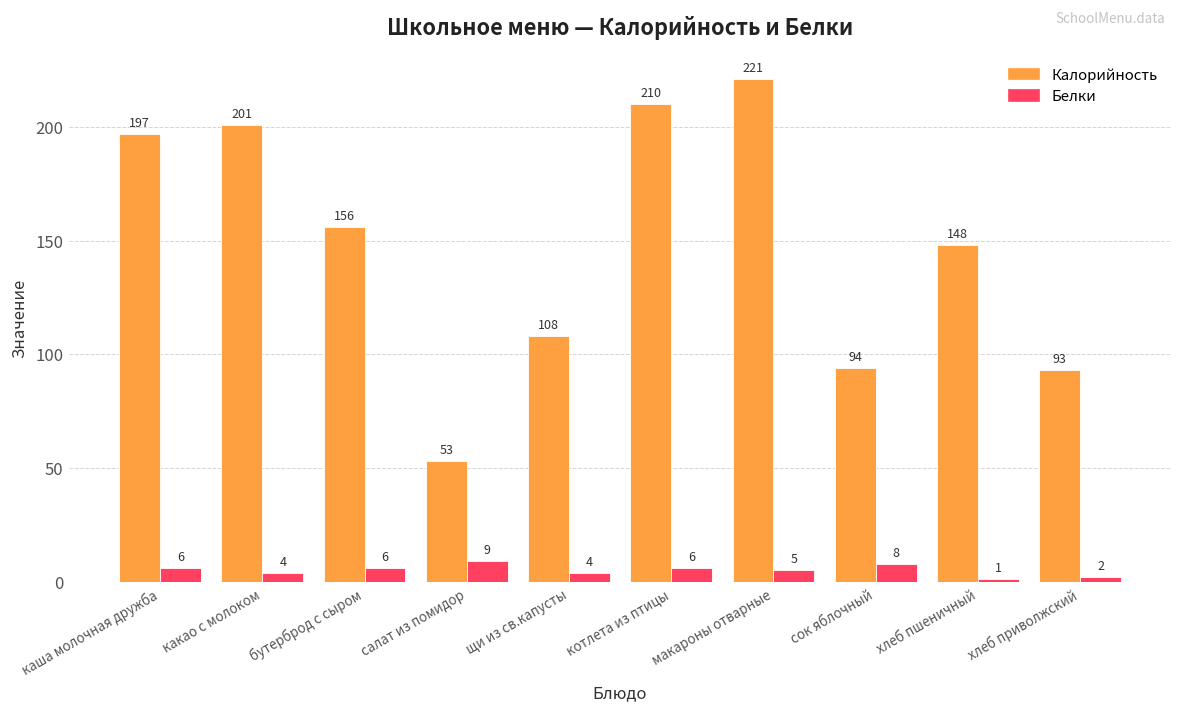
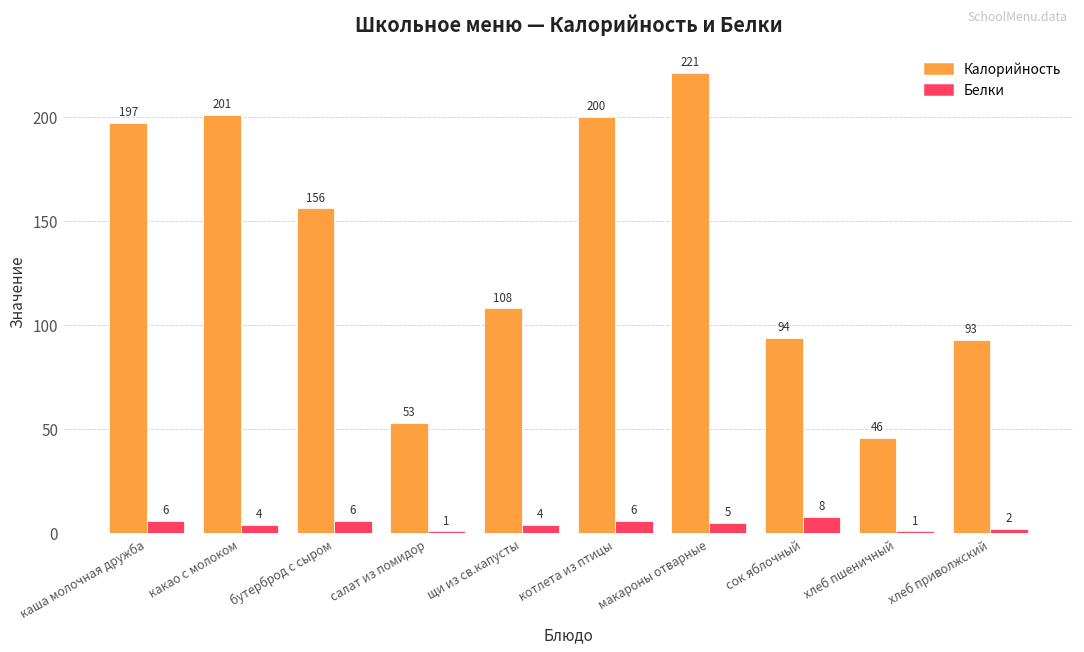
  {
    "Калорийность": {
      "каша молочная дружба": 197,
      "какао с молоком": 201,
      "бутерброд с сыром": 156,
      "салат из помидор": 53,
      "щи из св.капусты": 108,
-     "котлета из птицы": 210,
+     "котлета из птицы": 200,
      "макароны отварные": 221,
      "сок яблочный": 94,
-     "хлеб пшеничный": 148,
+     "хлеб пшеничный": 46,
      "хлеб приволжский": 93
    },
    "Белки": {
      "каша молочная дружба": 6,
      "какао с молоком": 4,
      "бутерброд с сыром": 6,
-     "салат из помидор": 9,
+     "салат из помидор": 1,
      "щи из св.капусты": 4,
      "котлета из птицы": 6,
      "макароны отварные": 5,
      "сок яблочный": 8,
      "хлеб пшеничный": 1,
      "хлеб приволжский": 2
    }
  }
